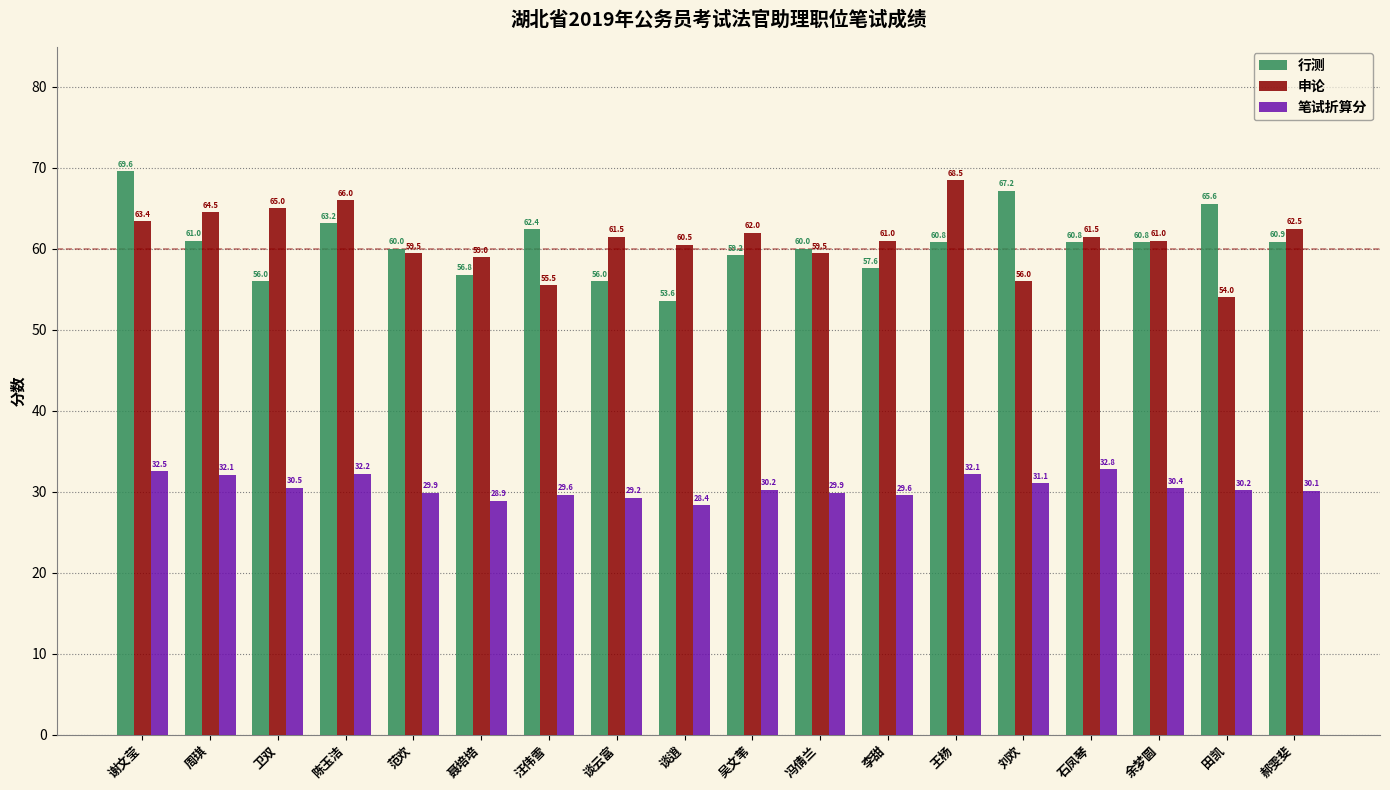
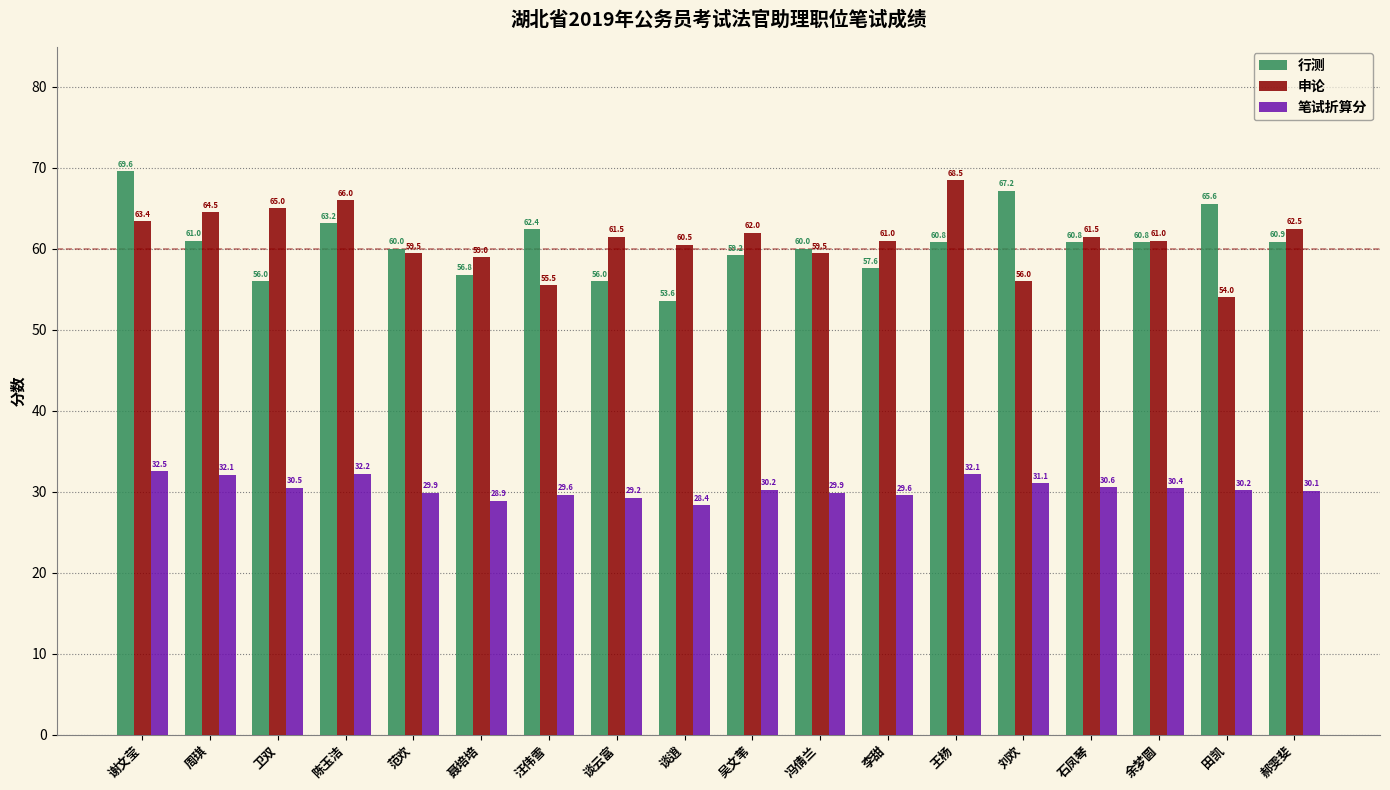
  {
    "行测": {
      "谢文莹": 69.6,
      "周琪": 61.0,
      "卫双": 56.0,
      "陈玉洁": 63.2,
      "范欢": 60.0,
      "聂培培": 56.8,
      "汪伟雪": 62.4,
      "谈云富": 56.0,
      "谈逍": 53.6,
      "吴文苇": 59.2,
      "冯倩兰": 60.0,
      "李甜": 57.6,
      "王杨": 60.8,
      "刘欢": 67.2,
      "石凤琴": 60.8,
      "余梦圆": 60.8,
      "田凯": 65.6,
      "郝雯斐": 60.9
    },
    "申论": {
      "谢文莹": 63.4,
      "周琪": 64.5,
      "卫双": 65.0,
      "陈玉洁": 66.0,
      "范欢": 59.5,
      "聂培培": 59.0,
      "汪伟雪": 55.5,
      "谈云富": 61.5,
      "谈逍": 60.5,
      "吴文苇": 62.0,
      "冯倩兰": 59.5,
      "李甜": 61.0,
      "王杨": 68.5,
      "刘欢": 56.0,
      "石凤琴": 61.5,
      "余梦圆": 61.0,
      "田凯": 54.0,
      "郝雯斐": 62.5
    },
    "笔试折算分": {
      "谢文莹": 32.5,
      "周琪": 32.1,
      "卫双": 30.5,
      "陈玉洁": 32.2,
      "范欢": 29.9,
      "聂培培": 28.9,
      "汪伟雪": 29.6,
      "谈云富": 29.2,
      "谈逍": 28.4,
      "吴文苇": 30.2,
      "冯倩兰": 29.9,
      "李甜": 29.6,
      "王杨": 32.1,
      "刘欢": 31.1,
-     "石凤琴": 32.8,
+     "石凤琴": 30.6,
      "余梦圆": 30.4,
      "田凯": 30.2,
      "郝雯斐": 30.1
    }
  }
